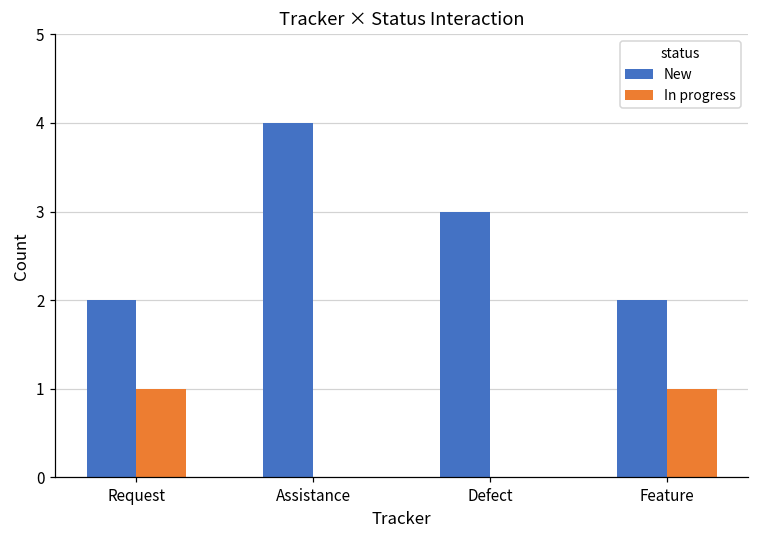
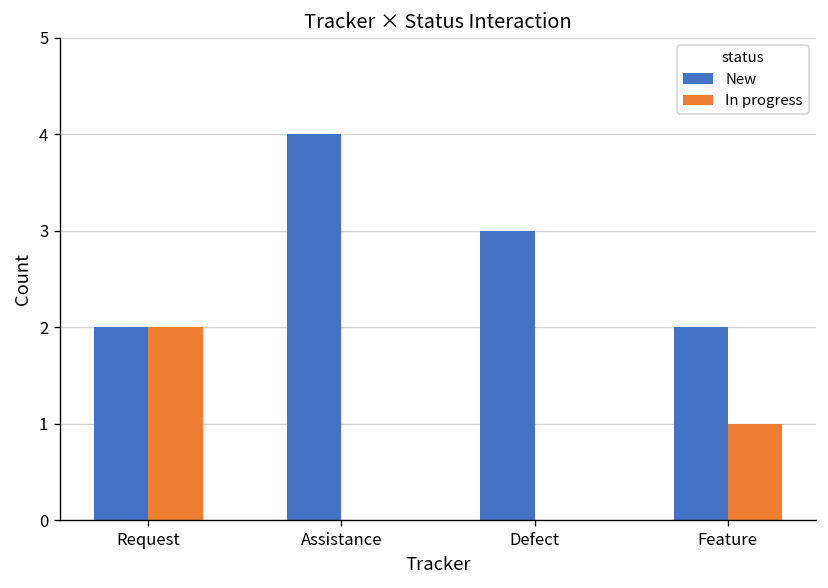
  {
    "New": {
      "Request": 2,
      "Assistance": 4,
      "Defect": 3,
      "Feature": 2
    },
    "In progress": {
-     "Request": 1,
+     "Request": 2,
      "Assistance": 0,
      "Defect": 0,
      "Feature": 1
    }
  }
